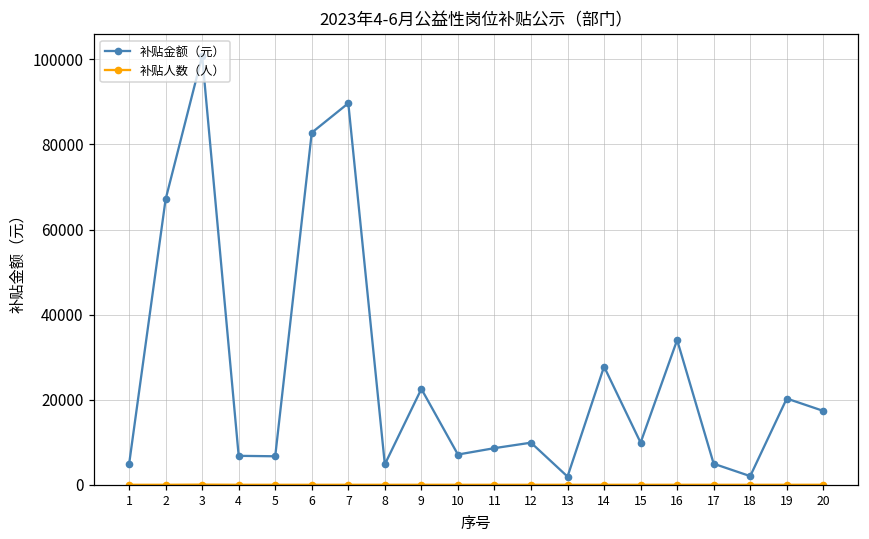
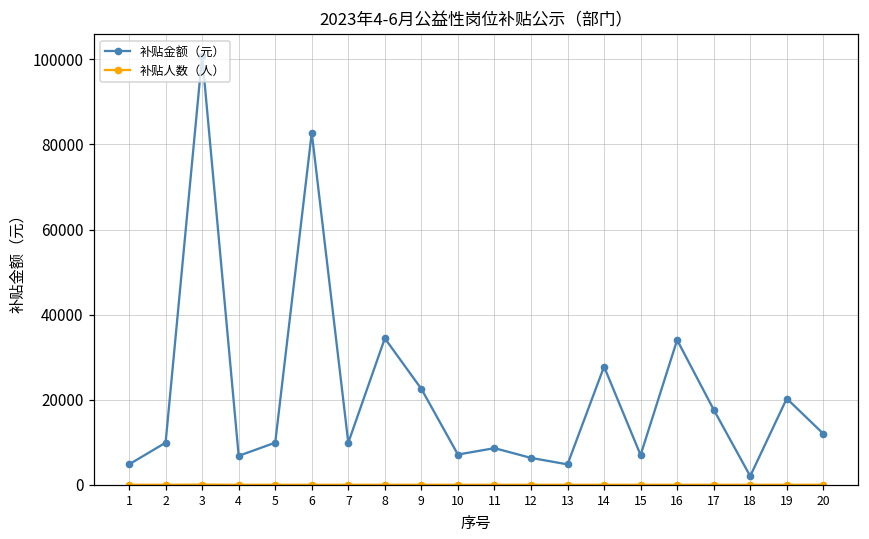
  {
    "补贴金额（元）": {
      "1": 5000,
-     "2": 67000,
+     "2": 10000,
      "4": 7000,
-     "5": 7000,
+     "5": 10000,
      "6": 83000,
-     "7": 90000,
-     "8": 5000,
+     "7": 10000,
+     "8": 34000,
      "9": 23000,
      "10": 7000,
      "11": 9000,
-     "12": 10000,
-     "13": 2000,
+     "12": 6000,
+     "13": 5000,
      "14": 28000,
-     "15": 10000,
+     "15": 7000,
      "16": 34000,
-     "17": 5000,
+     "17": 18000,
      "18": 2000,
      "19": 20000,
-     "20": 17000
+     "20": 12000
    },
    "补贴人数（人）": {
      "1": 0,
      "2": 0,
      "3": 0,
      "4": 0,
      "5": 0,
      "6": 0,
      "7": 0,
      "8": 0,
      "9": 0,
      "10": 0,
      "11": 0,
      "12": 0,
      "13": 0,
      "14": 0,
      "15": 0,
      "16": 0,
      "17": 0,
      "18": 0,
      "19": 0,
      "20": 0
    }
  }
